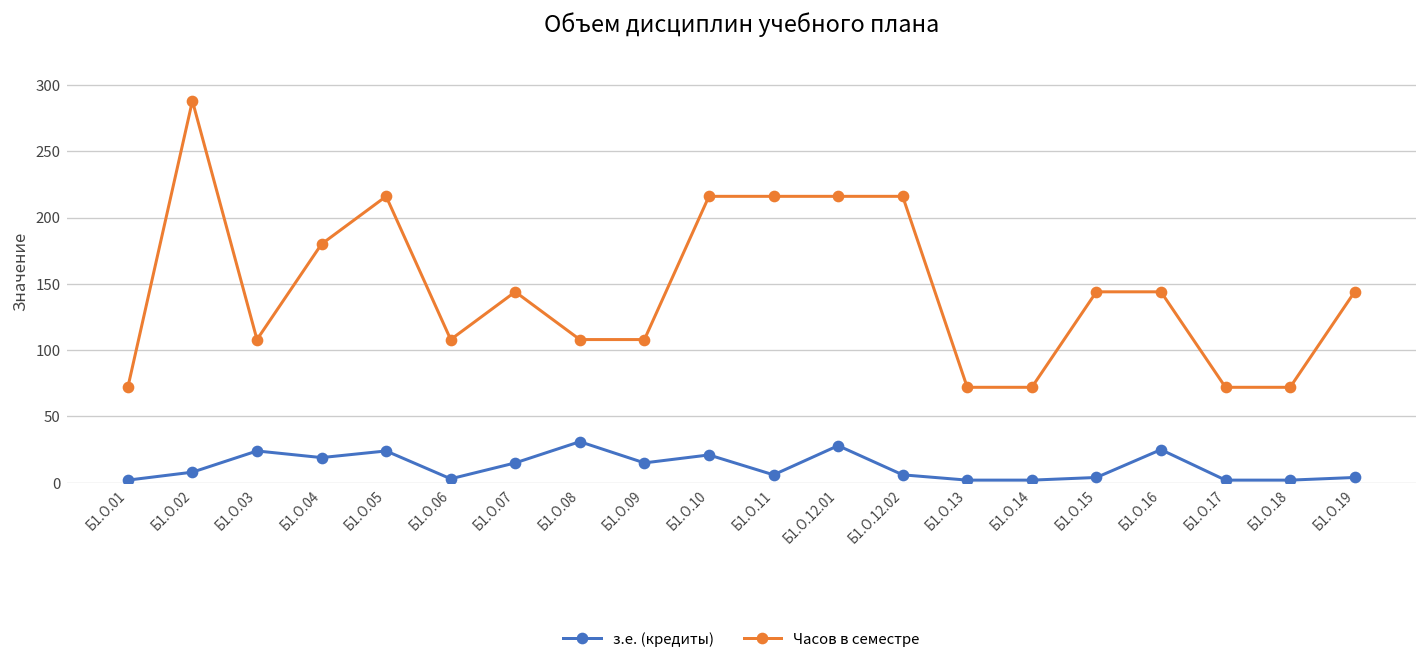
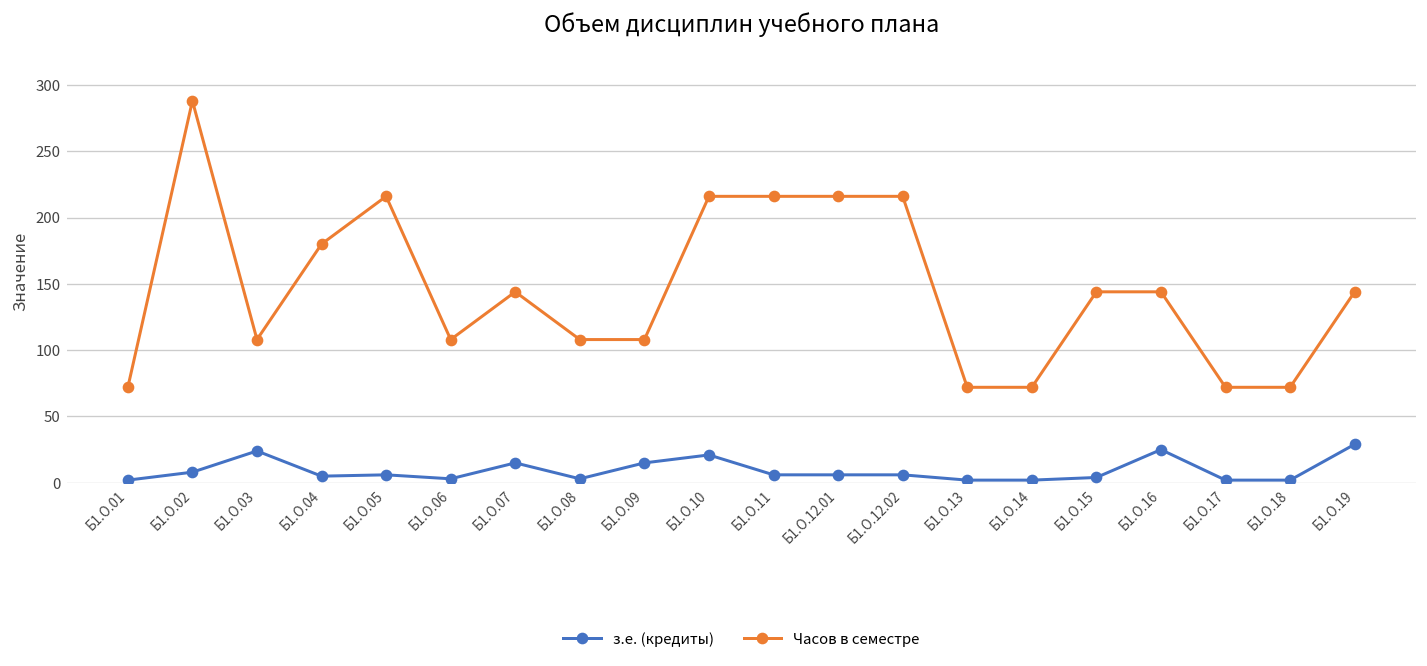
  {
    "з.е. (кредиты)": {
      "Б1.О.01": 2,
      "Б1.О.02": 8,
      "Б1.О.03": 24,
-     "Б1.О.04": 19,
-     "Б1.О.05": 24,
+     "Б1.О.04": 5,
+     "Б1.О.05": 6,
      "Б1.О.06": 3,
      "Б1.О.07": 15,
-     "Б1.О.08": 31,
+     "Б1.О.08": 3,
      "Б1.О.09": 15,
      "Б1.О.10": 21,
      "Б1.О.11": 6,
-     "Б1.О.12.01": 28,
+     "Б1.О.12.01": 6,
      "Б1.О.12.02": 6,
      "Б1.О.13": 2,
      "Б1.О.14": 2,
      "Б1.О.15": 4,
      "Б1.О.16": 25,
      "Б1.О.17": 2,
      "Б1.О.18": 2,
-     "Б1.О.19": 4
+     "Б1.О.19": 29
    },
    "Часов в семестре": {
      "Б1.О.01": 72,
      "Б1.О.02": 288,
      "Б1.О.03": 108,
      "Б1.О.04": 180,
      "Б1.О.05": 216,
      "Б1.О.06": 108,
      "Б1.О.07": 144,
      "Б1.О.08": 108,
      "Б1.О.09": 108,
      "Б1.О.10": 216,
      "Б1.О.11": 216,
      "Б1.О.12.01": 216,
      "Б1.О.12.02": 216,
      "Б1.О.13": 72,
      "Б1.О.14": 72,
      "Б1.О.15": 144,
      "Б1.О.16": 144,
      "Б1.О.17": 72,
      "Б1.О.18": 72,
      "Б1.О.19": 144
    }
  }
